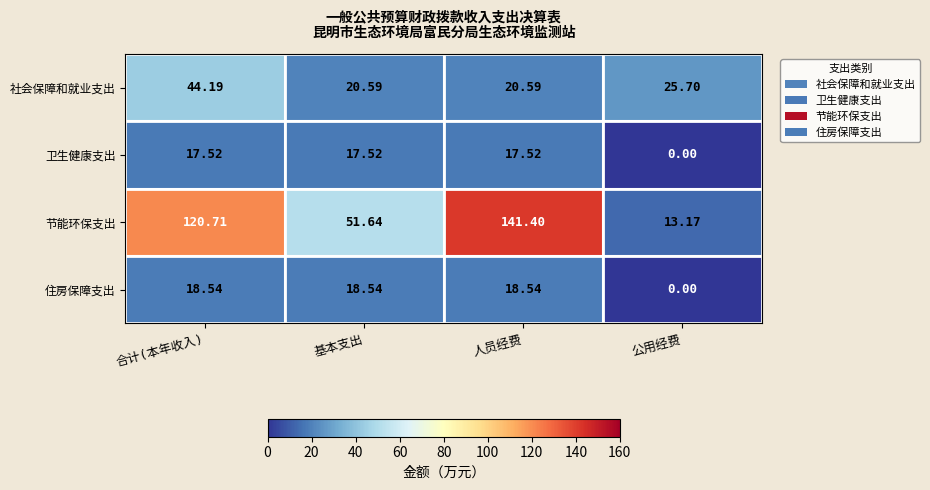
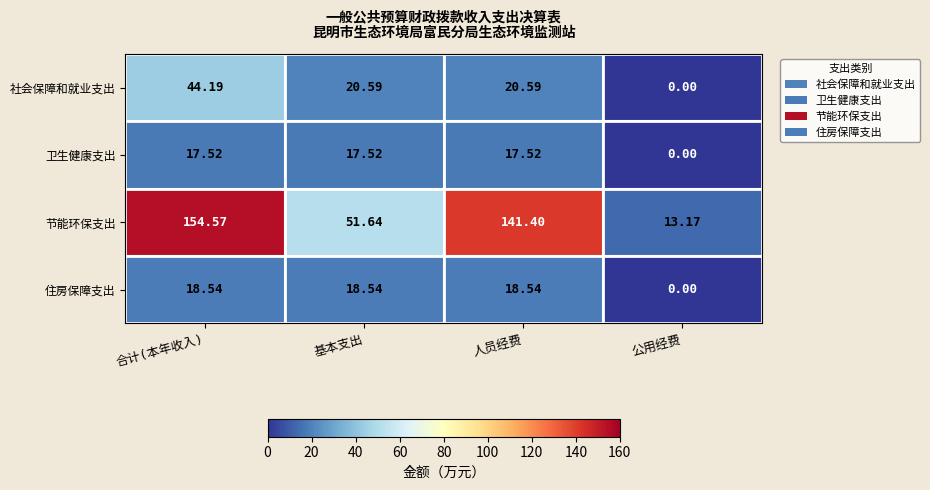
  {
    "社会保障和就业支出": {
      "合计(本年收入)": 44.19,
      "基本支出": 20.59,
      "人员经费": 20.59,
-     "公用经费": 25.70
+     "公用经费": 0.00
    },
    "卫生健康支出": {
      "合计(本年收入)": 17.52,
      "基本支出": 17.52,
      "人员经费": 17.52,
      "公用经费": 0.00
    },
    "节能环保支出": {
-     "合计(本年收入)": 120.71,
+     "合计(本年收入)": 154.57,
      "基本支出": 51.64,
      "人员经费": 141.40,
      "公用经费": 13.17
    },
    "住房保障支出": {
      "合计(本年收入)": 18.54,
      "基本支出": 18.54,
      "人员经费": 18.54,
      "公用经费": 0.00
    }
  }
